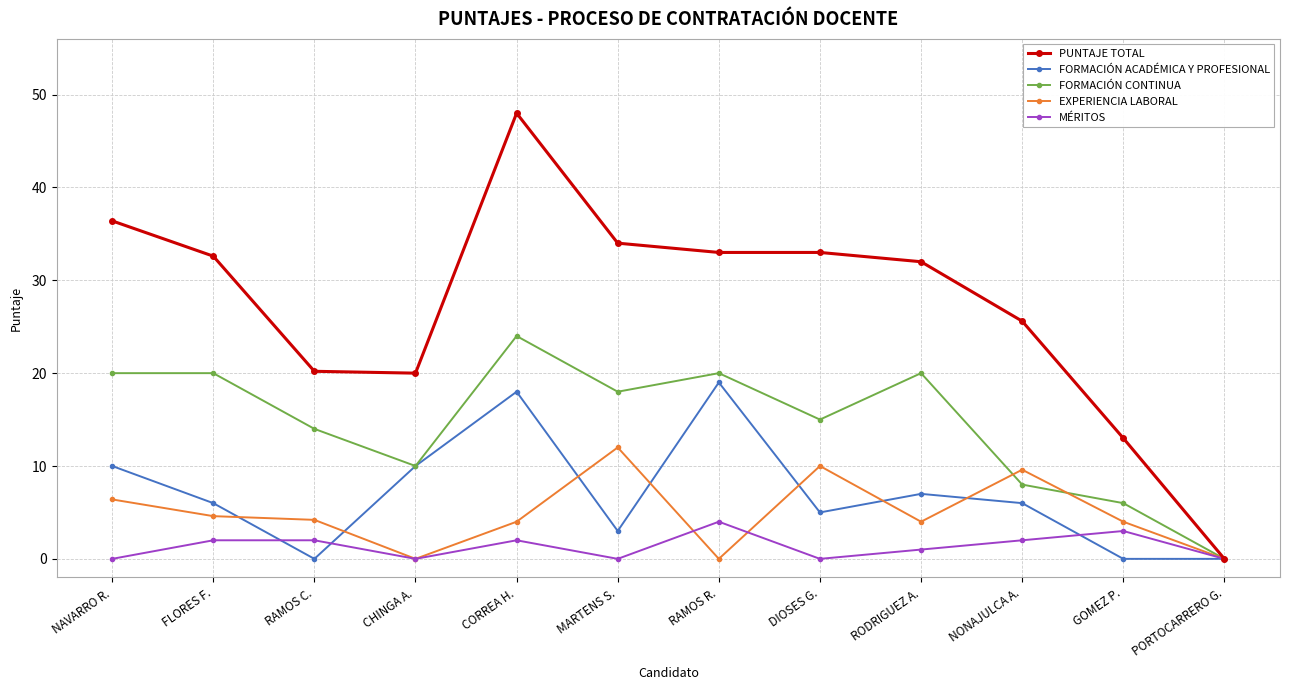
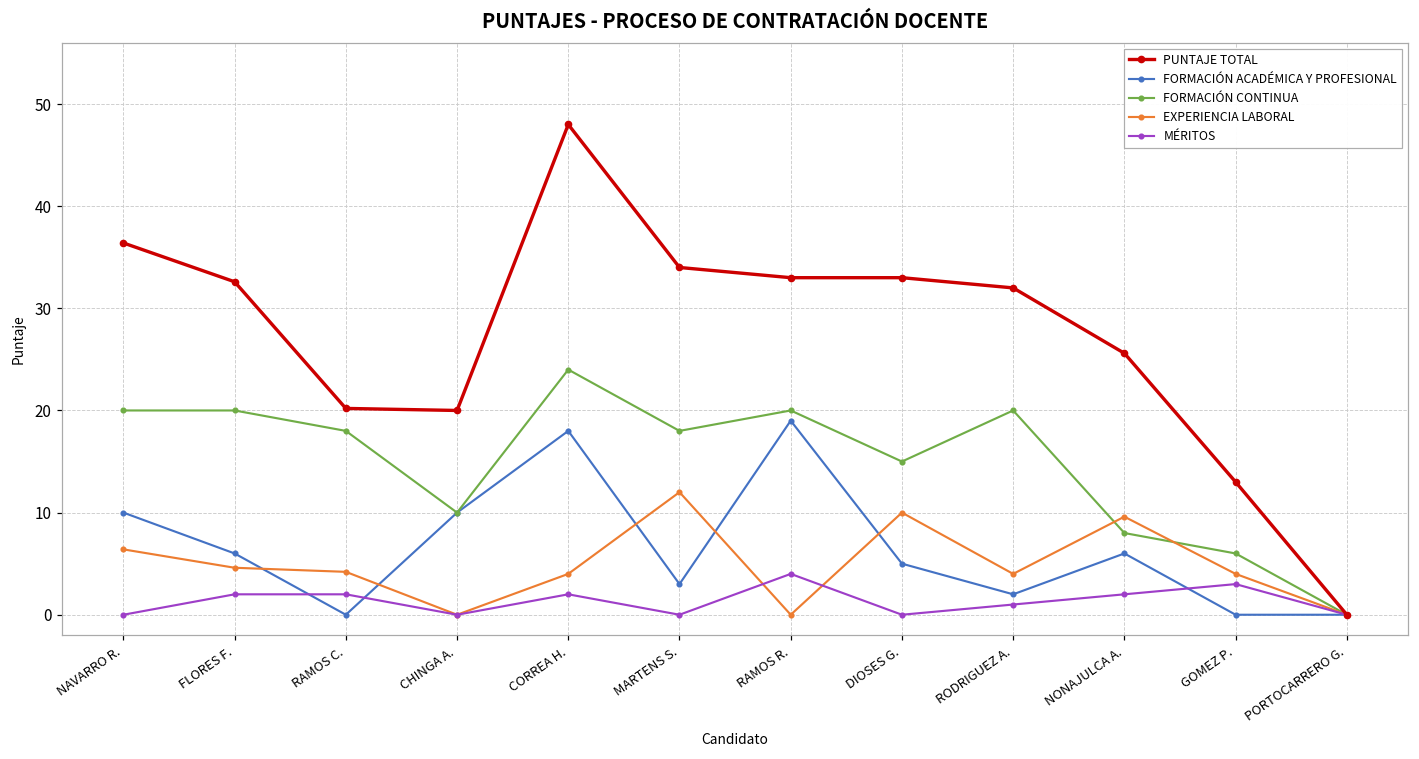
  {
    "PUNTAJE TOTAL": {
      "NAVARRO R.": 36,
      "FLORES F.": 33,
      "RAMOS C.": 20,
      "CHINGA A.": 20,
      "CORREA H.": 48,
      "MARTENS S.": 34,
      "RAMOS R.": 33,
      "DIOSES G.": 33,
      "RODRIGUEZ A.": 32,
      "NONAJULCA A.": 26,
      "GOMEZ P.": 13
    },
    "FORMACIÓN ACADÉMICA Y PROFESIONAL": {
      "NAVARRO R.": 10,
      "FLORES F.": 6,
      "RAMOS C.": 0,
      "CORREA H.": 18,
      "MARTENS S.": 3,
      "RAMOS R.": 19,
      "DIOSES G.": 5,
-     "RODRIGUEZ A.": 7,
+     "RODRIGUEZ A.": 2,
      "NONAJULCA A.": 6,
      "GOMEZ P.": 0
    },
    "FORMACIÓN CONTINUA": {
      "NAVARRO R.": 20,
      "FLORES F.": 20,
-     "RAMOS C.": 14,
+     "RAMOS C.": 18,
      "CORREA H.": 24,
      "MARTENS S.": 18,
      "RAMOS R.": 20,
      "DIOSES G.": 15,
      "RODRIGUEZ A.": 20,
      "NONAJULCA A.": 8,
      "GOMEZ P.": 6
    },
    "EXPERIENCIA LABORAL": {
      "NAVARRO R.": 6,
      "FLORES F.": 5,
      "RAMOS C.": 4,
      "CORREA H.": 4,
      "MARTENS S.": 12,
      "RAMOS R.": 0,
      "DIOSES G.": 10,
      "RODRIGUEZ A.": 4,
      "NONAJULCA A.": 10,
      "GOMEZ P.": 4
    },
    "MÉRITOS": {
      "NAVARRO R.": 0,
      "FLORES F.": 2,
      "RAMOS C.": 2,
      "CORREA H.": 2,
      "MARTENS S.": 0,
      "RAMOS R.": 4,
      "DIOSES G.": 0,
      "RODRIGUEZ A.": 1,
      "NONAJULCA A.": 2,
      "GOMEZ P.": 3
    }
  }
